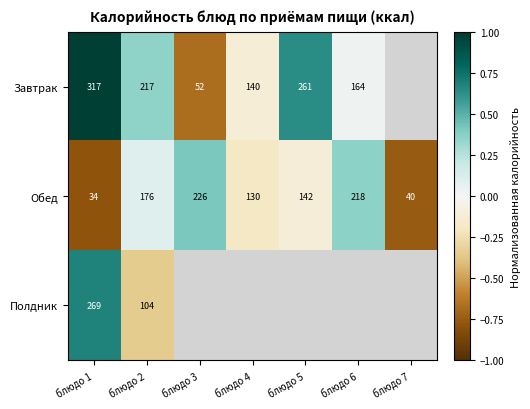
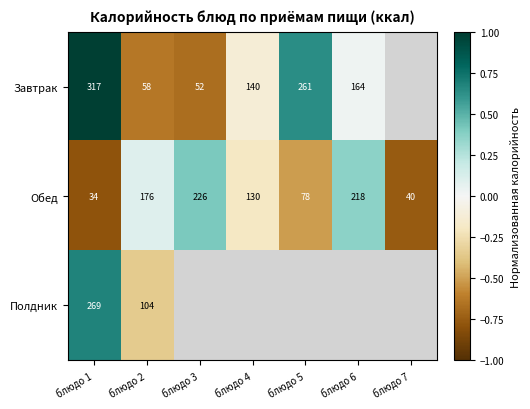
  {
    "Завтрак": {
      "блюдо 1": 317,
-     "блюдо 2": 217,
+     "блюдо 2": 58,
      "блюдо 3": 52,
      "блюдо 4": 140,
      "блюдо 5": 261,
      "блюдо 6": 164
    },
    "Обед": {
      "блюдо 1": 34,
      "блюдо 2": 176,
      "блюдо 3": 226,
      "блюдо 4": 130,
-     "блюдо 5": 142,
+     "блюдо 5": 78,
      "блюдо 6": 218,
      "блюдо 7": 40
    },
    "Полдник": {
      "блюдо 1": 269,
      "блюдо 2": 104
    }
  }
